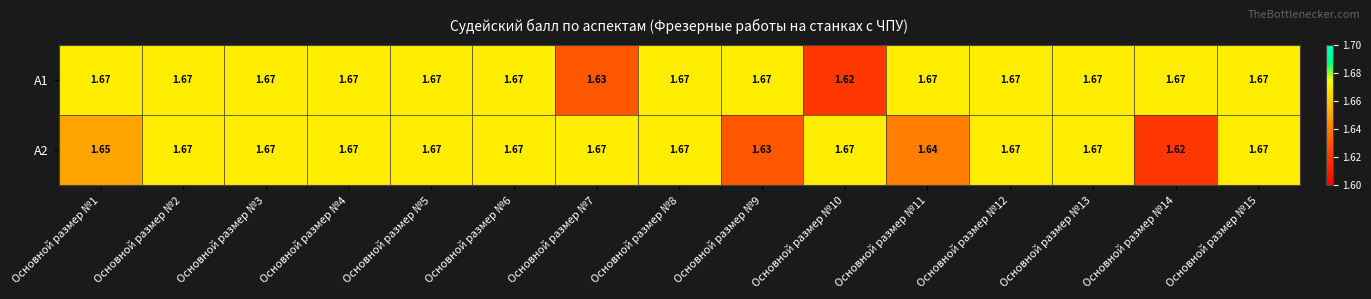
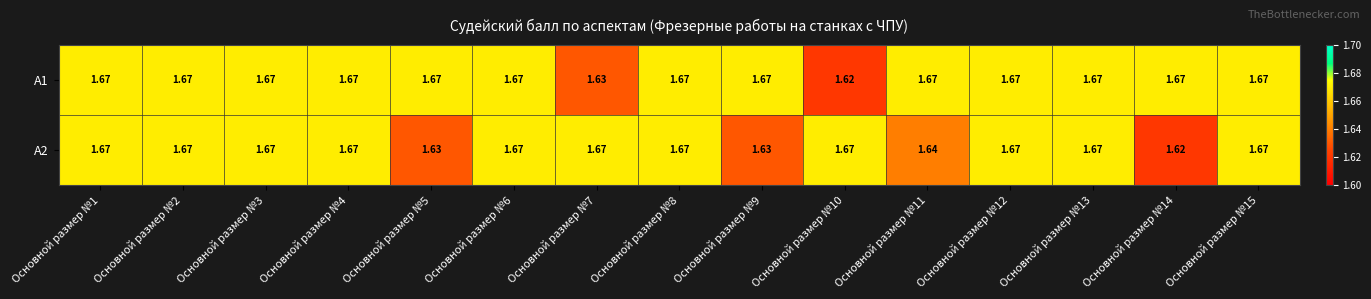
  {
    "А1": {
      "Основной размер №1": 1.67,
      "Основной размер №2": 1.67,
      "Основной размер №3": 1.67,
      "Основной размер №4": 1.67,
      "Основной размер №5": 1.67,
      "Основной размер №6": 1.67,
      "Основной размер №7": 1.63,
      "Основной размер №8": 1.67,
      "Основной размер №9": 1.67,
      "Основной размер №10": 1.62,
      "Основной размер №11": 1.67,
      "Основной размер №12": 1.67,
      "Основной размер №13": 1.67,
      "Основной размер №14": 1.67,
      "Основной размер №15": 1.67
    },
    "А2": {
-     "Основной размер №1": 1.65,
+     "Основной размер №1": 1.67,
      "Основной размер №2": 1.67,
      "Основной размер №3": 1.67,
      "Основной размер №4": 1.67,
-     "Основной размер №5": 1.67,
+     "Основной размер №5": 1.63,
      "Основной размер №6": 1.67,
      "Основной размер №7": 1.67,
      "Основной размер №8": 1.67,
      "Основной размер №9": 1.63,
      "Основной размер №10": 1.67,
      "Основной размер №11": 1.64,
      "Основной размер №12": 1.67,
      "Основной размер №13": 1.67,
      "Основной размер №14": 1.62,
      "Основной размер №15": 1.67
    }
  }
